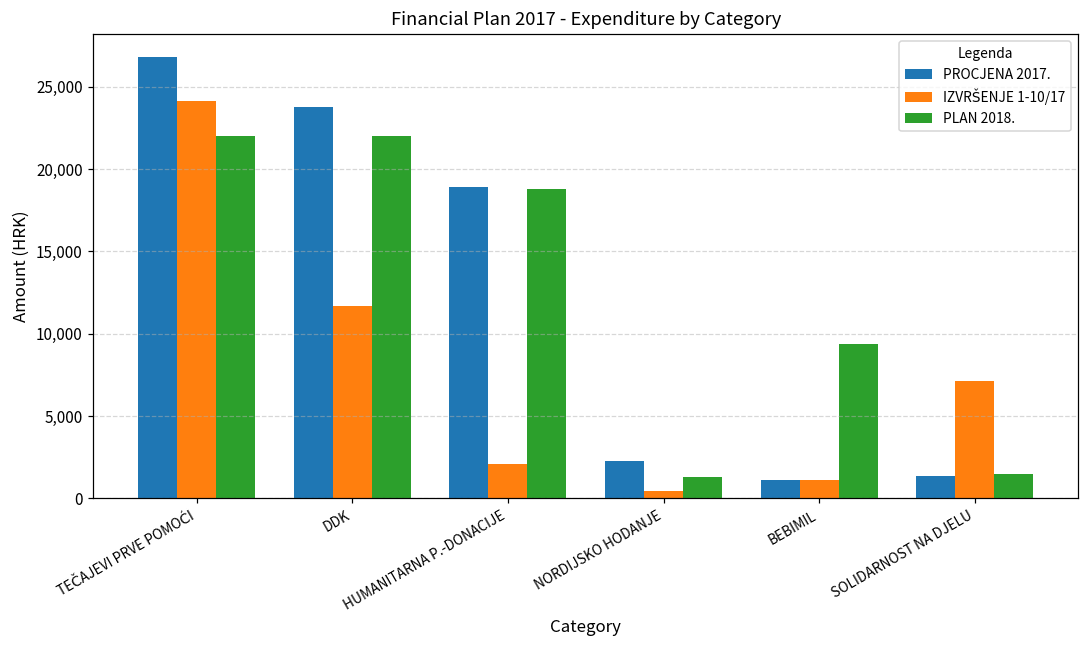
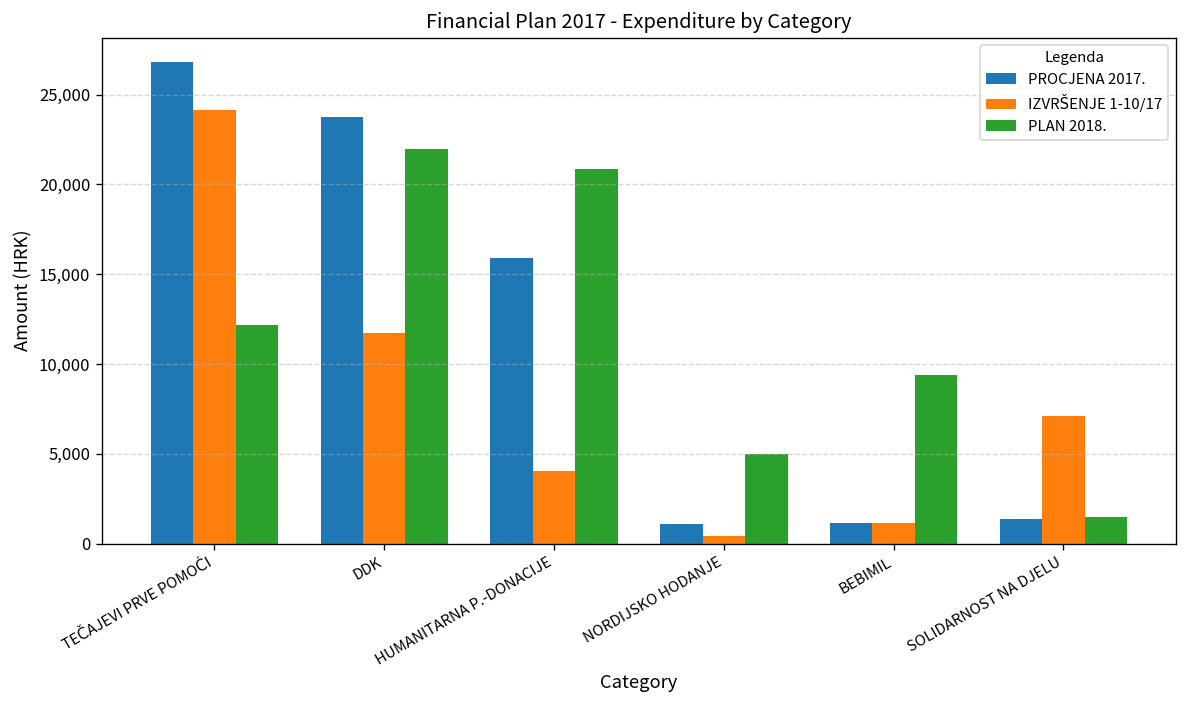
  {
    "PROCJENA 2017.": {
      "TEČAJEVI PRVE POMOĆI": "26,800",
      "DDK": "23,800",
-     "HUMANITARNA P.-DONACIJE": "18,900",
-     "NORDIJSKO HODANJE": "2,300",
+     "HUMANITARNA P.-DONACIJE": "15,900",
+     "NORDIJSKO HODANJE": "1,100",
      "BEBIMIL": "1,100",
      "SOLIDARNOST NA DJELU": "1,400"
    },
    "IZVRŠENJE 1-10/17": {
      "TEČAJEVI PRVE POMOĆI": "24,100",
      "DDK": "11,700",
-     "HUMANITARNA P.-DONACIJE": "2,100",
+     "HUMANITARNA P.-DONACIJE": "4,000",
      "NORDIJSKO HODANJE": "400",
      "BEBIMIL": "1,100",
      "SOLIDARNOST NA DJELU": "7,100"
    },
    "PLAN 2018.": {
-     "TEČAJEVI PRVE POMOĆI": "22,000",
+     "TEČAJEVI PRVE POMOĆI": "12,100",
      "DDK": "22,000",
-     "HUMANITARNA P.-DONACIJE": "18,800",
-     "NORDIJSKO HODANJE": "1,300",
+     "HUMANITARNA P.-DONACIJE": "20,800",
+     "NORDIJSKO HODANJE": "5,000",
      "BEBIMIL": "9,400",
      "SOLIDARNOST NA DJELU": "1,500"
    }
  }
